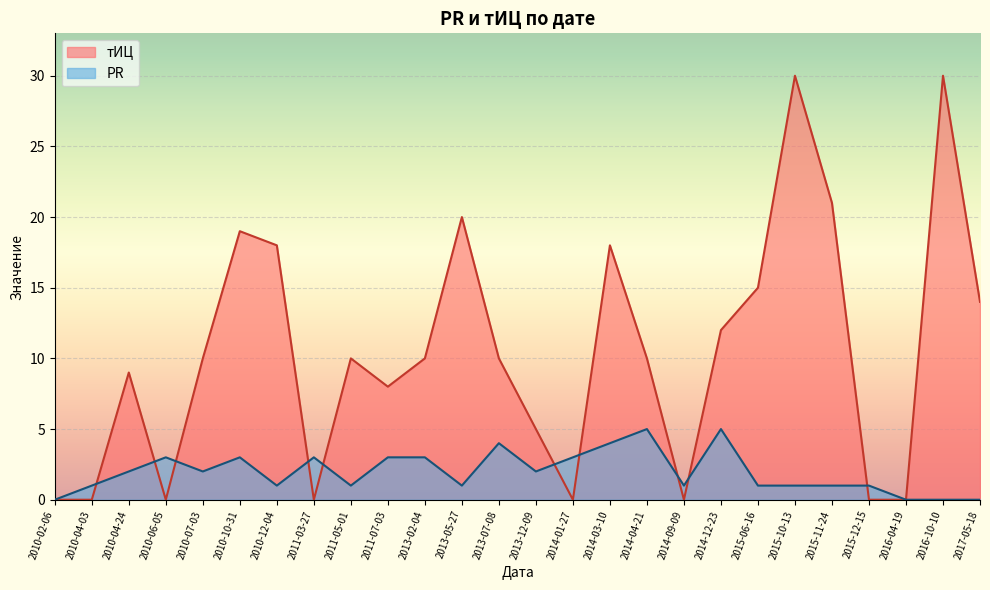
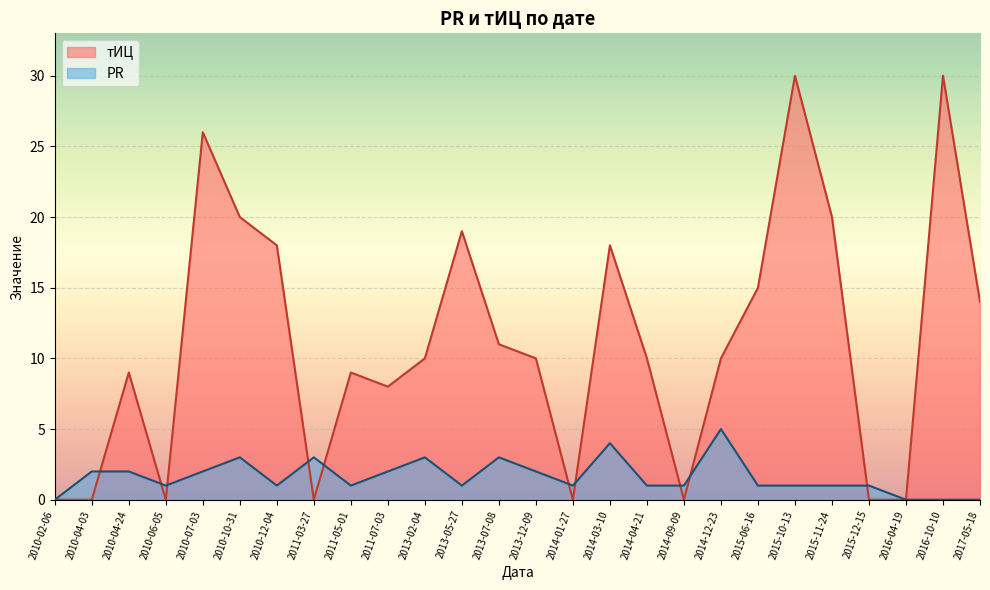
  {
    "тИЦ": {
      "2010-04-03": 0,
      "2010-04-24": 9,
      "2010-06-05": 0,
-     "2010-07-03": 10,
-     "2010-10-31": 19,
+     "2010-07-03": 26,
+     "2010-10-31": 20,
      "2010-12-04": 18,
      "2011-03-27": 0,
-     "2011-05-01": 10,
+     "2011-05-01": 9,
      "2011-07-03": 8,
      "2013-02-04": 10,
-     "2013-05-27": 20,
-     "2013-07-08": 10,
-     "2013-12-09": 5,
+     "2013-05-27": 19,
+     "2013-07-08": 11,
+     "2013-12-09": 10,
      "2014-01-27": 0,
      "2014-03-10": 18,
      "2014-04-21": 10,
      "2014-09-09": 0,
-     "2014-12-23": 12,
+     "2014-12-23": 10,
      "2015-06-16": 15,
      "2015-10-13": 30,
-     "2015-11-24": 21,
+     "2015-11-24": 20,
      "2015-12-15": 0,
      "2016-10-10": 30,
      "2017-05-18": 14
    },
    "PR": {
-     "2010-04-03": 1,
+     "2010-04-03": 2,
      "2010-04-24": 2,
-     "2010-06-05": 3,
+     "2010-06-05": 1,
      "2010-07-03": 2,
      "2010-10-31": 3,
      "2010-12-04": 1,
      "2011-03-27": 3,
      "2011-05-01": 1,
-     "2011-07-03": 3,
+     "2011-07-03": 2,
      "2013-02-04": 3,
      "2013-05-27": 1,
-     "2013-07-08": 4,
+     "2013-07-08": 3,
      "2013-12-09": 2,
-     "2014-01-27": 3,
+     "2014-01-27": 1,
      "2014-03-10": 4,
-     "2014-04-21": 5,
+     "2014-04-21": 1,
      "2014-09-09": 1,
      "2014-12-23": 5,
      "2015-06-16": 1,
      "2015-10-13": 1,
      "2015-11-24": 1,
      "2015-12-15": 1,
      "2016-10-10": 0,
      "2017-05-18": 0
    }
  }
